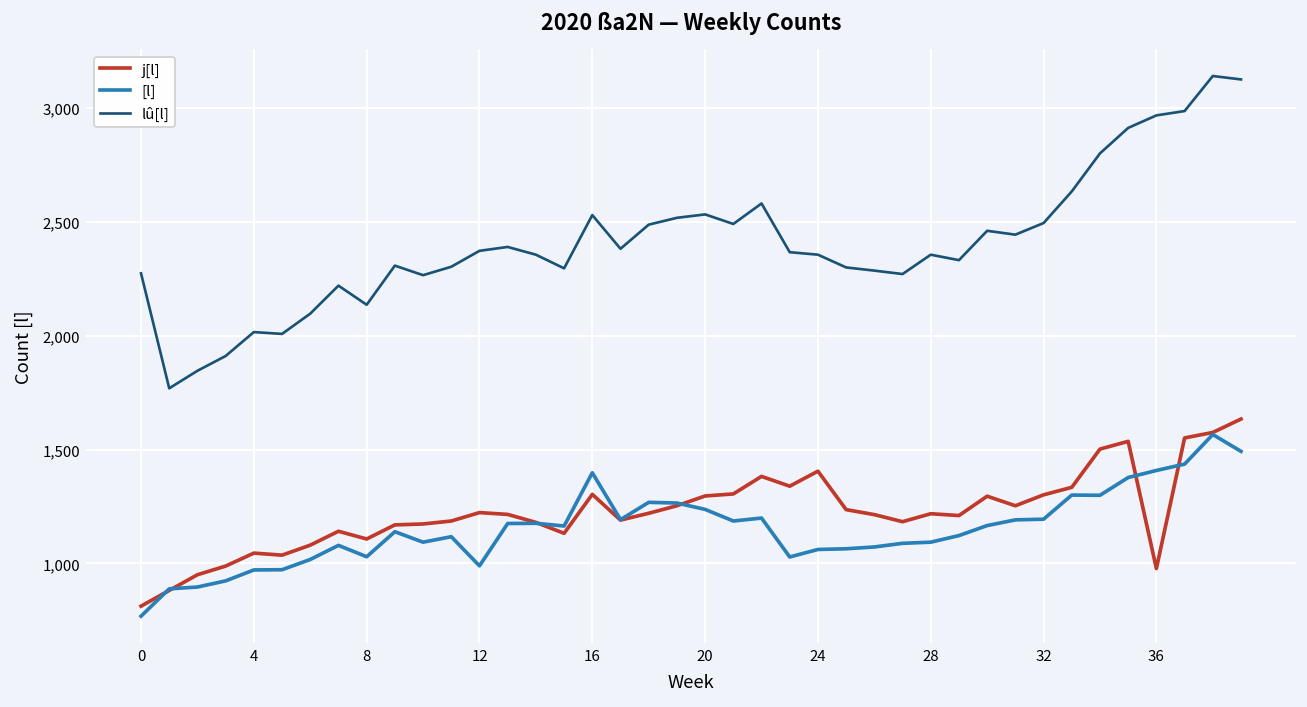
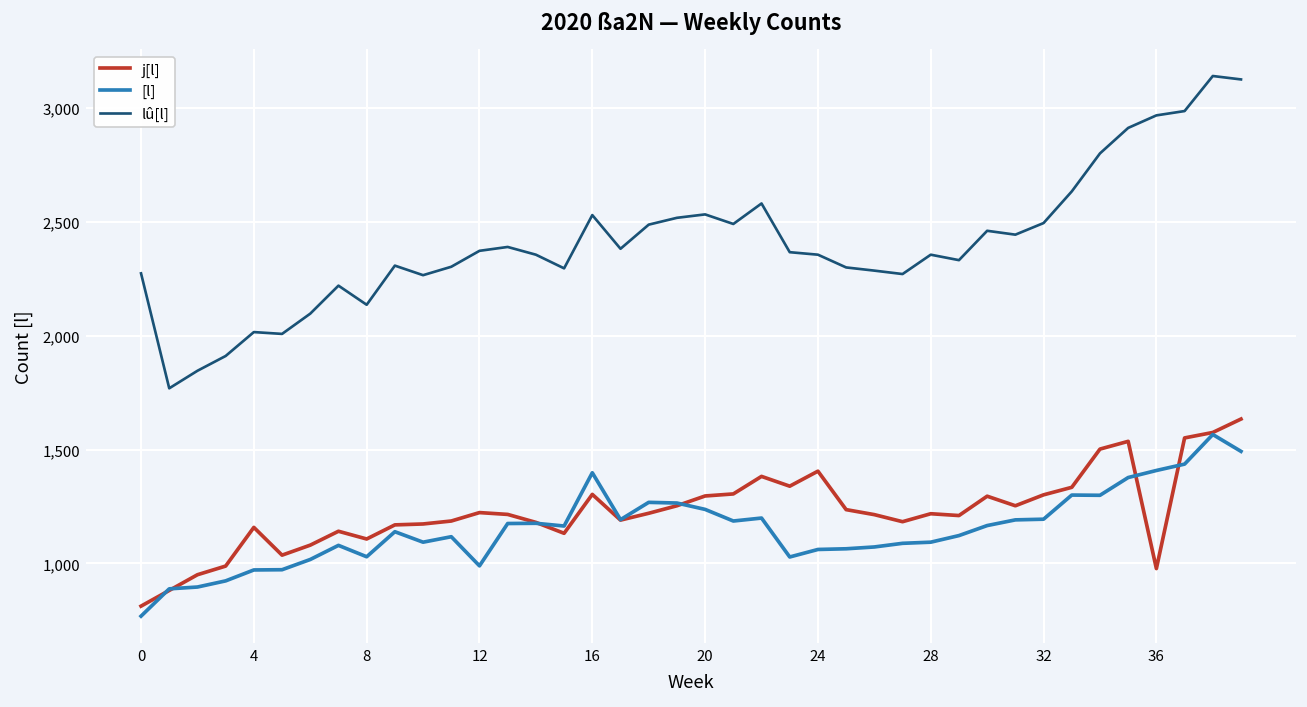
  {
    "j[l]": {
      "0": "810",
-     "4": "1,050",
+     "4": "1,160",
      "8": "1,110",
      "12": "1,220",
      "16": "1,300",
      "20": "1,300",
      "24": "1,410",
      "28": "1,220",
      "32": "1,300",
      "36": "980"
    },
    "[l]": {
      "0": "770",
      "4": "970",
      "8": "1,030",
      "12": "990",
      "16": "1,400",
      "20": "1,240",
      "24": "1,060",
      "28": "1,090",
      "32": "1,190",
      "36": "1,410"
    },
    "lû[l]": {
      "0": "2,270",
      "4": "2,020",
      "8": "2,140",
      "12": "2,370",
      "16": "2,530",
      "20": "2,530",
      "24": "2,360",
      "28": "2,360",
      "32": "2,500",
      "36": "2,970"
    }
  }
